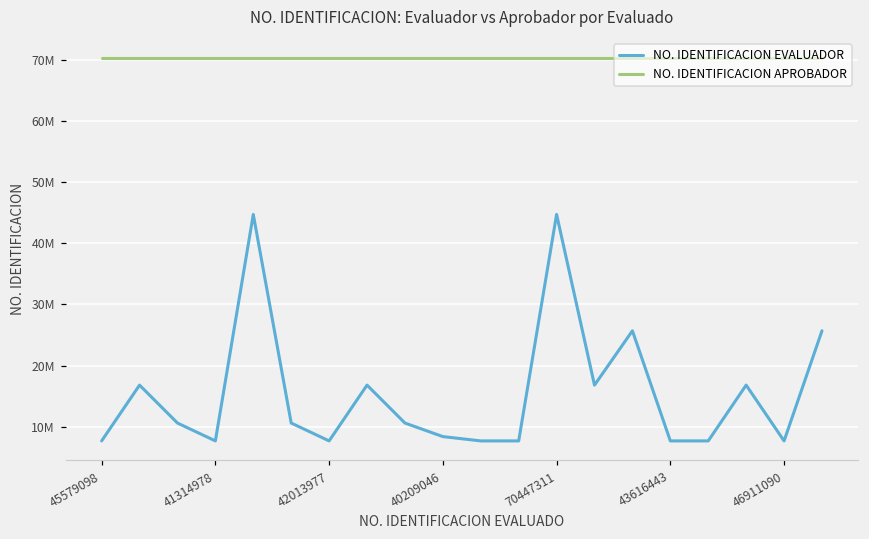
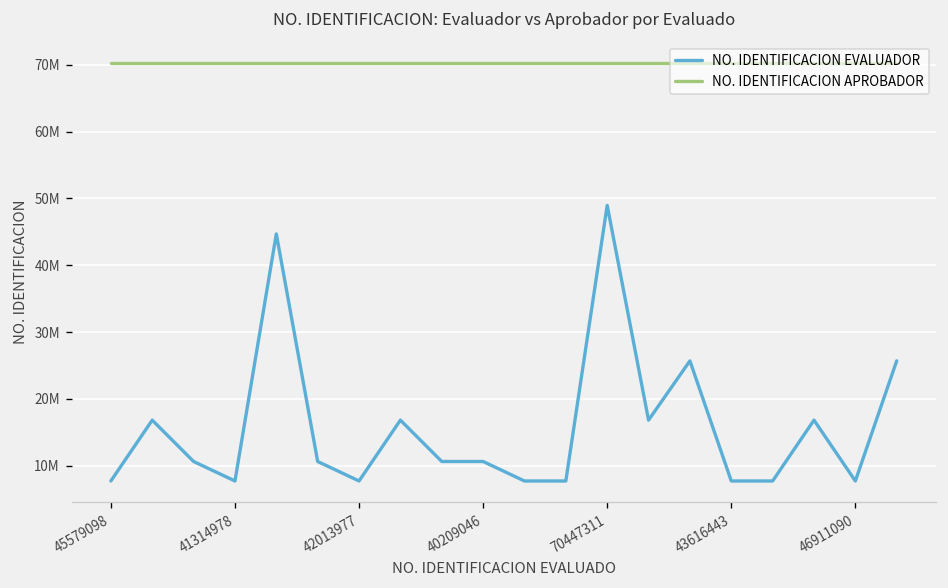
  {
    "NO. IDENTIFICACION EVALUADOR": {
      "45579098": 8000000,
      "41314978": 8000000,
      "42013977": 8000000,
-     "40209046": 8000000,
-     "70447311": 45000000,
+     "40209046": 11000000,
+     "70447311": 49000000,
      "43616443": 8000000,
      "46911090": 8000000
    },
    "NO. IDENTIFICACION APROBADOR": {
      "45579098": 70000000,
      "41314978": 70000000,
      "42013977": 70000000,
      "40209046": 70000000,
      "70447311": 70000000
    }
  }
